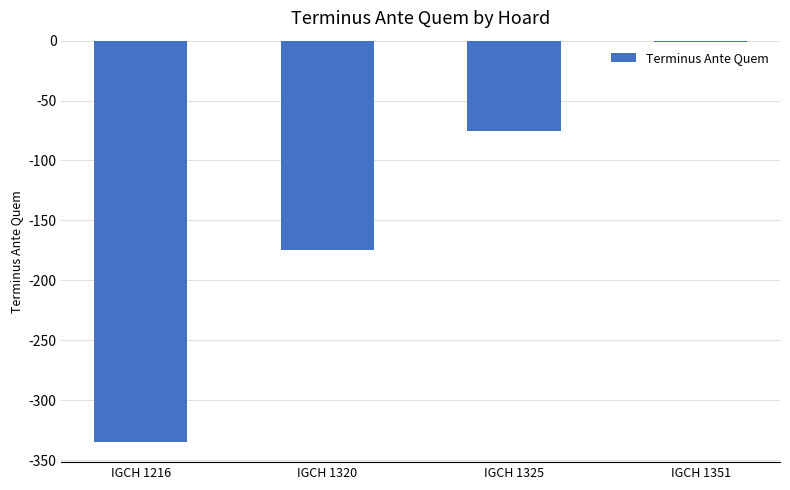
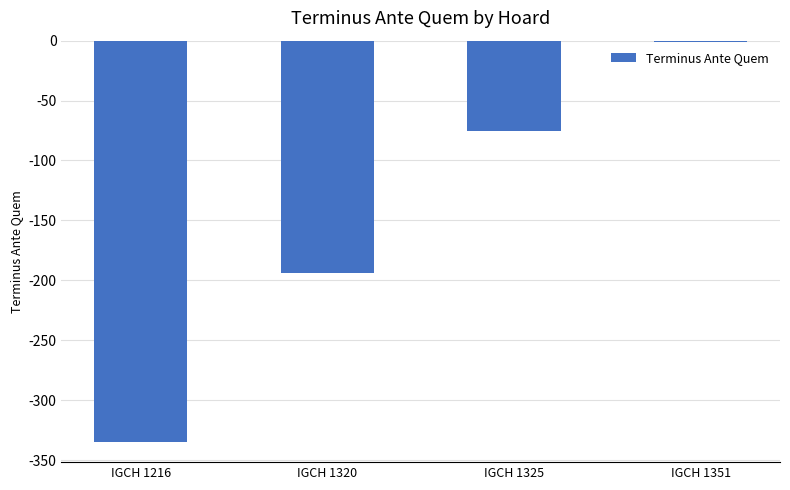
  {
    "IGCH 1216": -335,
-   "IGCH 1320": -175,
+   "IGCH 1320": -194,
    "IGCH 1325": -75
  }
